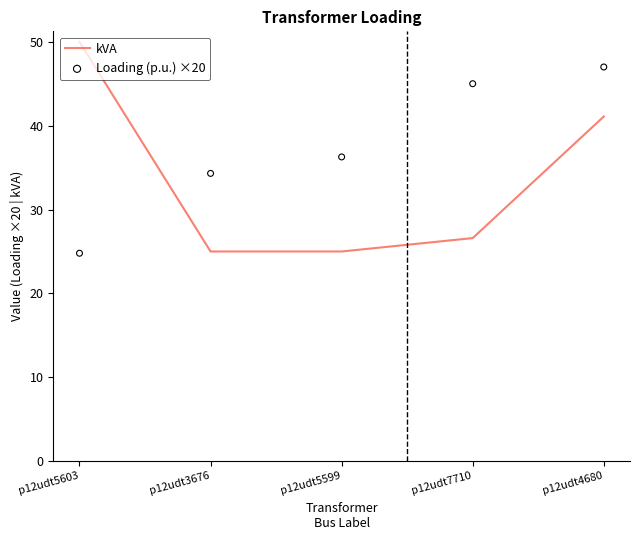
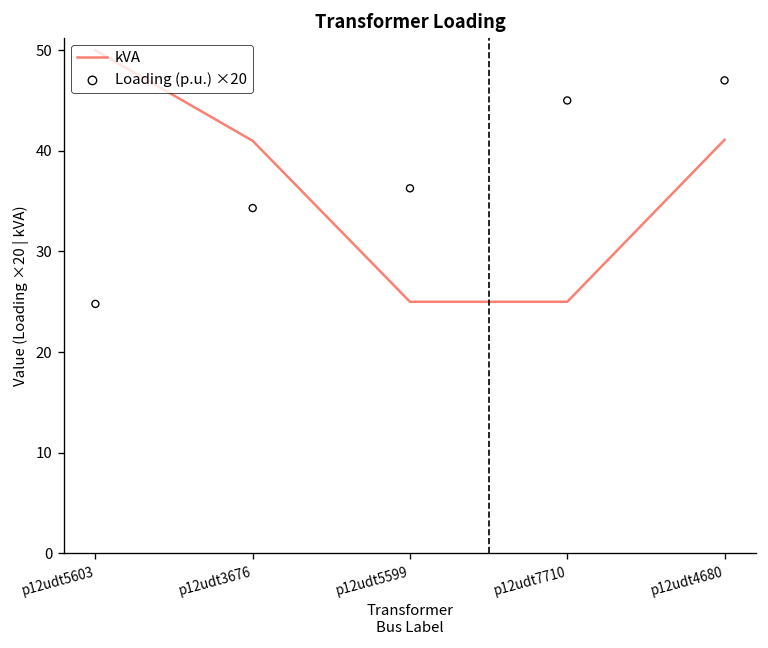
  {
    "kVA": {
-     "p12udt3676": 25,
+     "p12udt3676": 41,
      "p12udt5599": 25,
-     "p12udt7710": 27,
+     "p12udt7710": 25,
      "p12udt4680": 41
    }
  }
